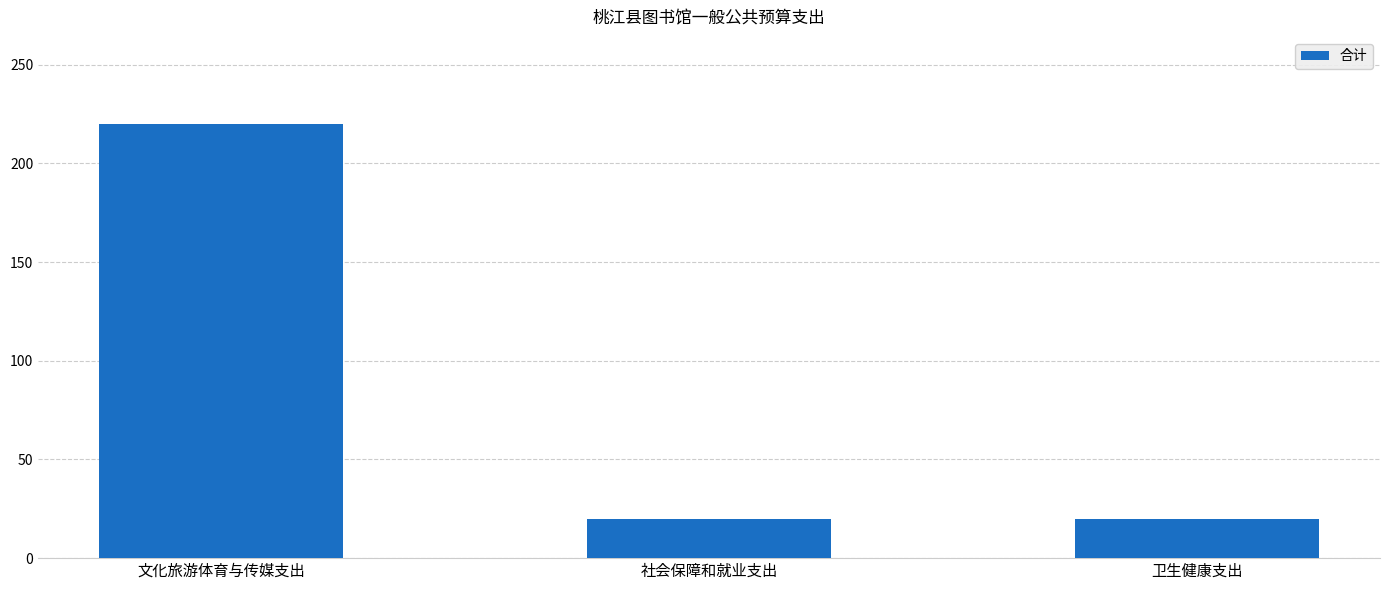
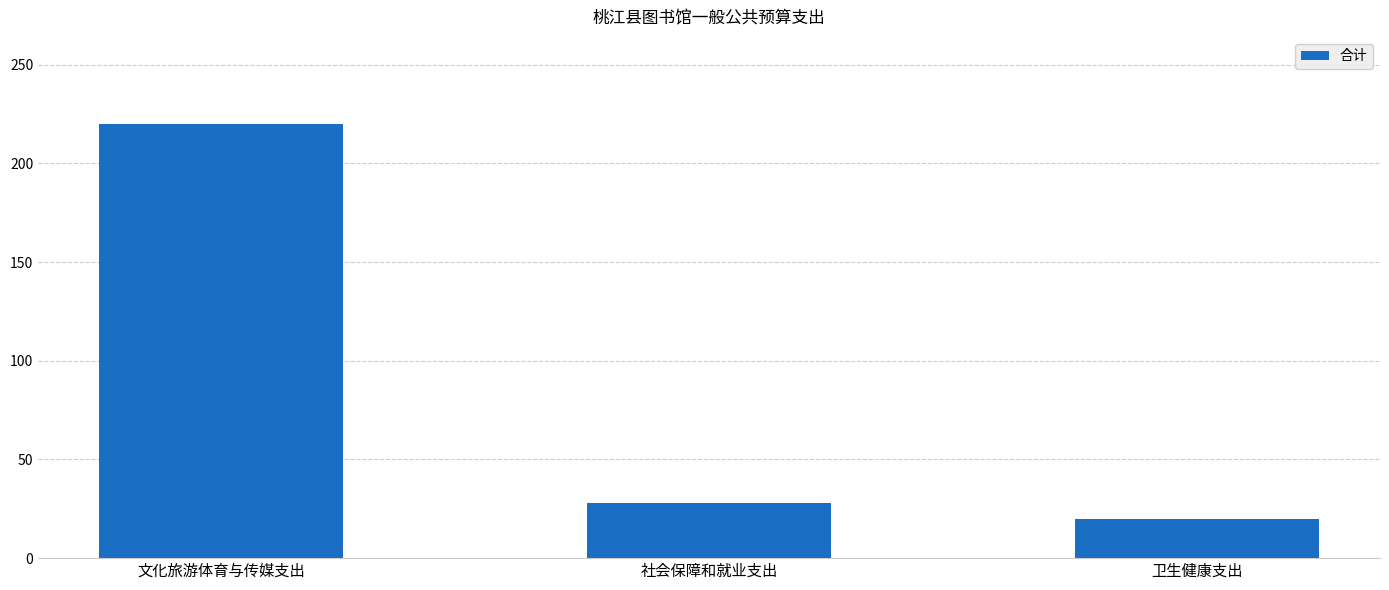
  {
    "文化旅游体育与传媒支出": 220,
-   "社会保障和就业支出": 20,
+   "社会保障和就业支出": 28,
    "卫生健康支出": 20
  }
